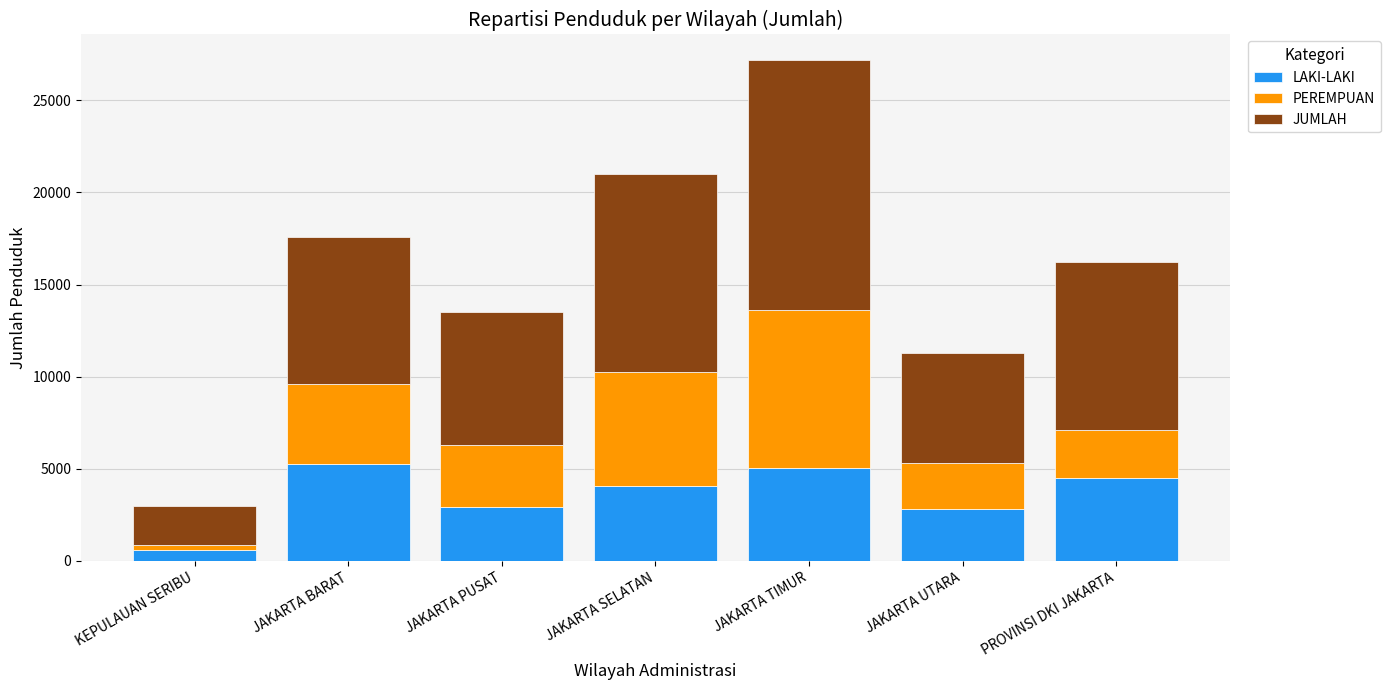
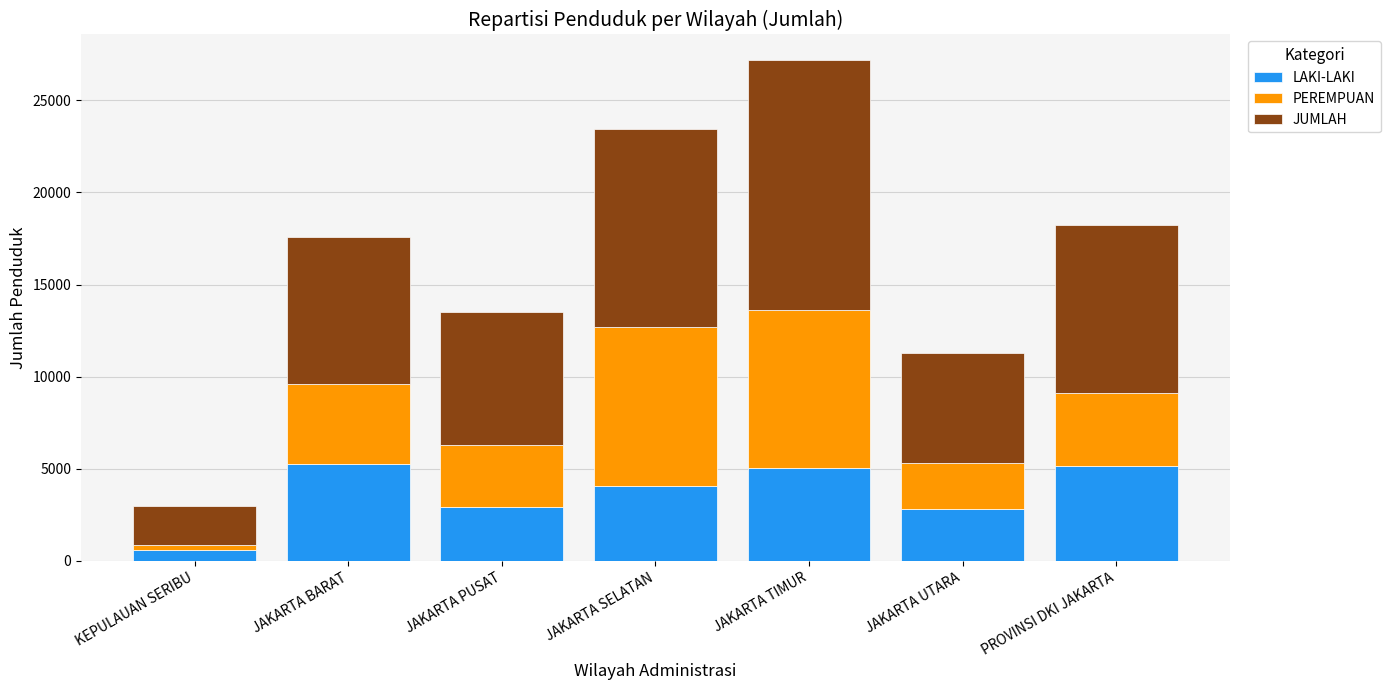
  {
    "LAKI-LAKI": {
      "KEPULAUAN SERIBU": 600,
      "JAKARTA BARAT": 5300,
      "JAKARTA PUSAT": 2900,
      "JAKARTA SELATAN": 4000,
      "JAKARTA TIMUR": 5100,
      "JAKARTA UTARA": 2800,
-     "PROVINSI DKI JAKARTA": 4500
+     "PROVINSI DKI JAKARTA": 5100
    },
    "PEREMPUAN": {
      "KEPULAUAN SERIBU": 200,
      "JAKARTA BARAT": 4300,
      "JAKARTA PUSAT": 3400,
-     "JAKARTA SELATAN": 6200,
+     "JAKARTA SELATAN": 8600,
      "JAKARTA TIMUR": 8600,
      "JAKARTA UTARA": 2500,
-     "PROVINSI DKI JAKARTA": 2600
+     "PROVINSI DKI JAKARTA": 4000
    },
    "JUMLAH": {
      "KEPULAUAN SERIBU": 2100,
      "JAKARTA BARAT": 8000,
      "JAKARTA PUSAT": 7300,
      "JAKARTA SELATAN": 10800,
      "JAKARTA TIMUR": 13600,
      "JAKARTA UTARA": 6000,
      "PROVINSI DKI JAKARTA": 9100
    }
  }
